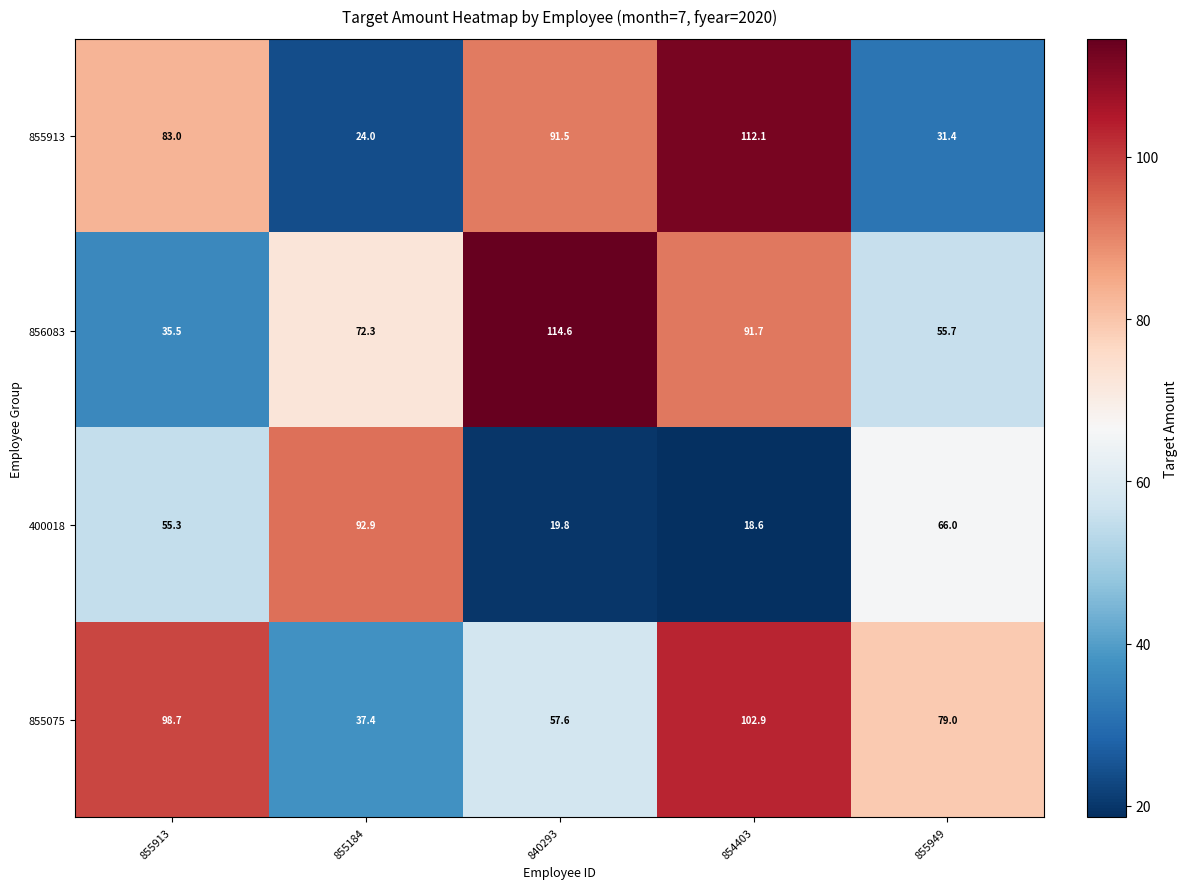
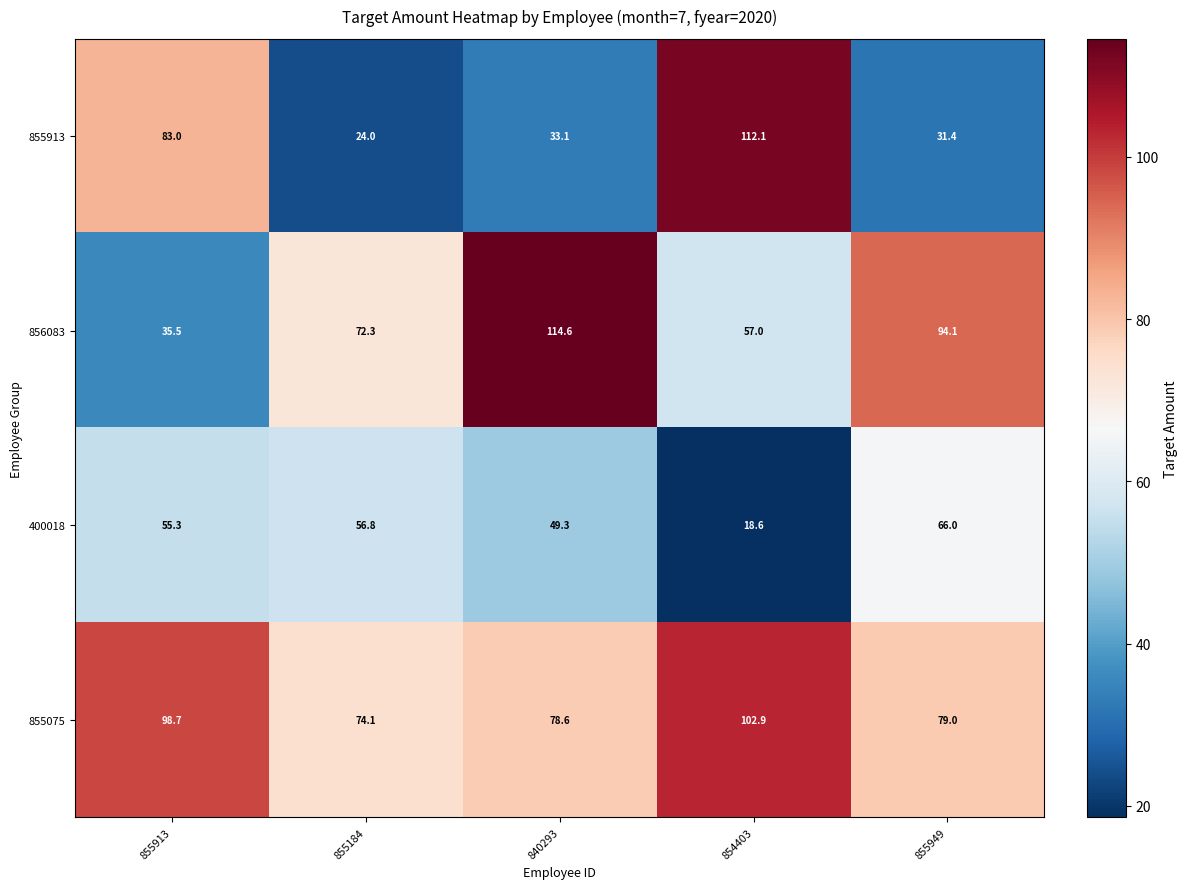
  {
    "855913": {
      "855913": 83.0,
      "855184": 24.0,
-     "840293": 91.5,
+     "840293": 33.1,
      "854403": 112.1,
      "855949": 31.4
    },
    "856083": {
      "855913": 35.5,
      "855184": 72.3,
      "840293": 114.6,
-     "854403": 91.7,
-     "855949": 55.7
+     "854403": 57.0,
+     "855949": 94.1
    },
    "400018": {
      "855913": 55.3,
-     "855184": 92.9,
-     "840293": 19.8,
+     "855184": 56.8,
+     "840293": 49.3,
      "854403": 18.6,
      "855949": 66.0
    },
    "855075": {
      "855913": 98.7,
-     "855184": 37.4,
-     "840293": 57.6,
+     "855184": 74.1,
+     "840293": 78.6,
      "854403": 102.9,
      "855949": 79.0
    }
  }
